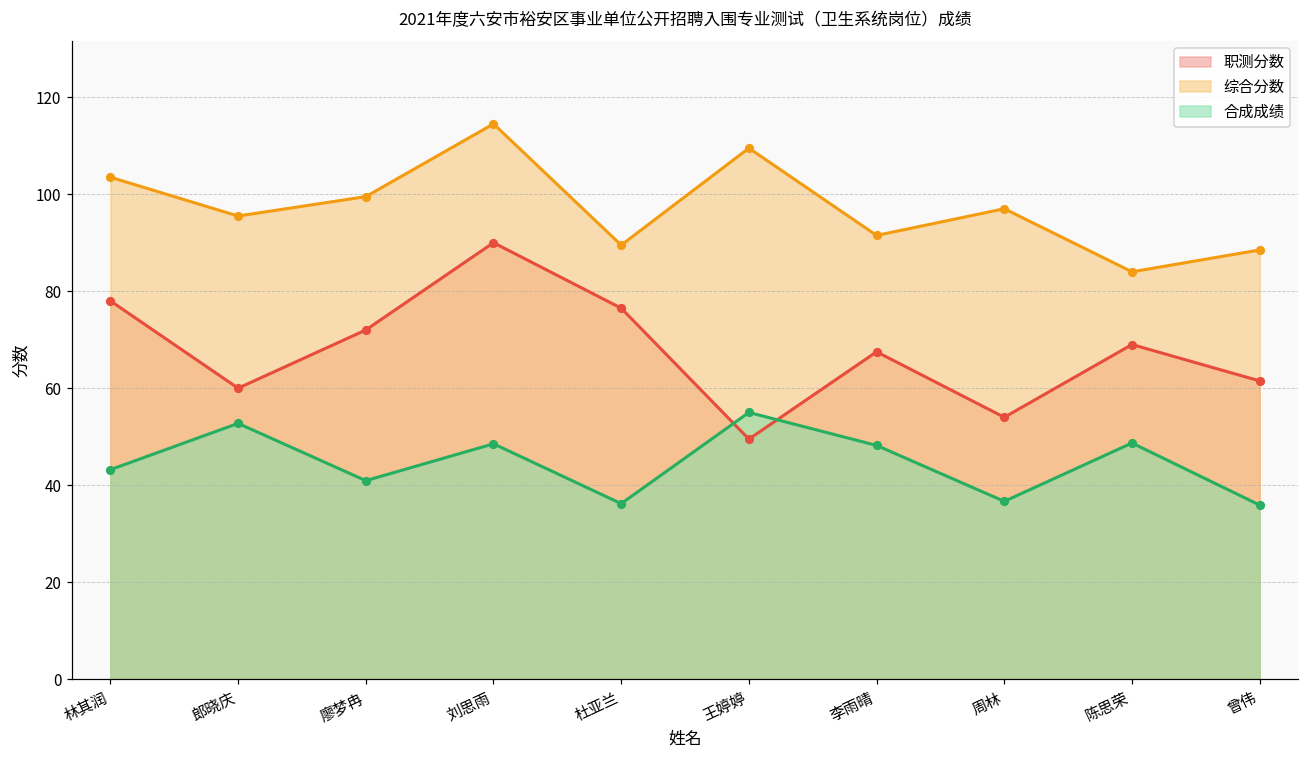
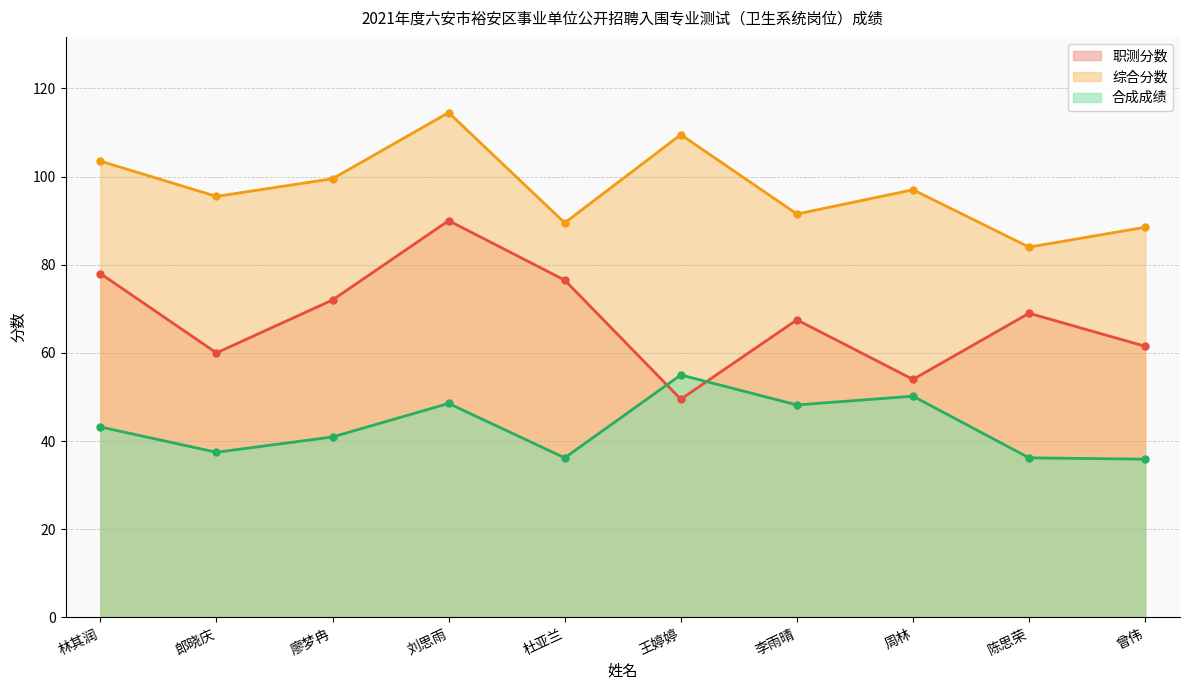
  {
    "合成成绩": {
      "林其润": 43,
-     "郎晓庆": 53,
+     "郎晓庆": 37,
      "廖梦冉": 41,
      "刘思雨": 49,
      "杜亚兰": 36,
      "王婷婷": 55,
      "李雨晴": 48,
-     "周林": 37,
-     "陈思荣": 49,
+     "周林": 50,
+     "陈思荣": 36,
      "曾伟": 36
    }
  }
